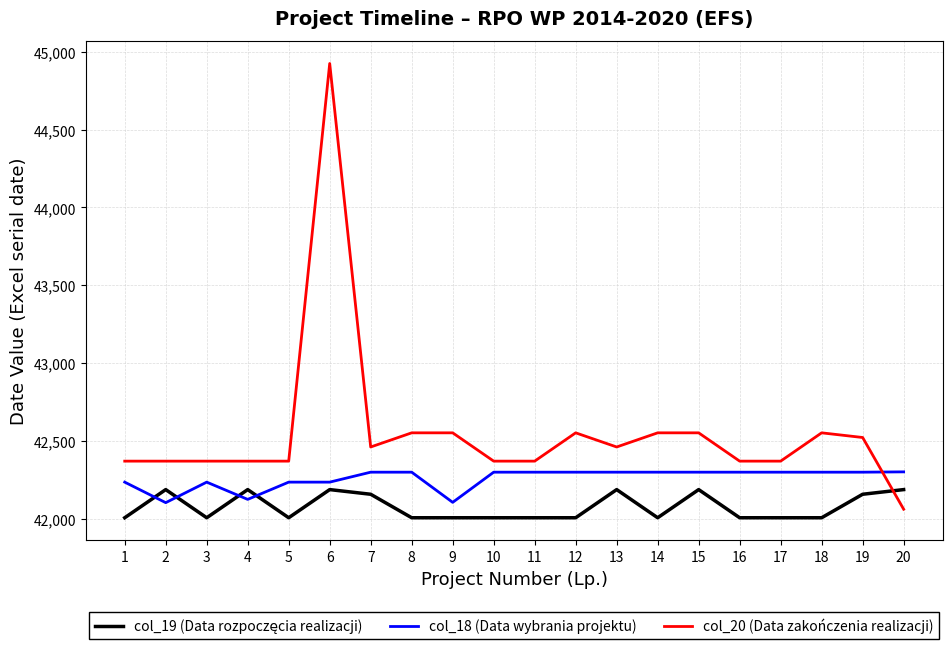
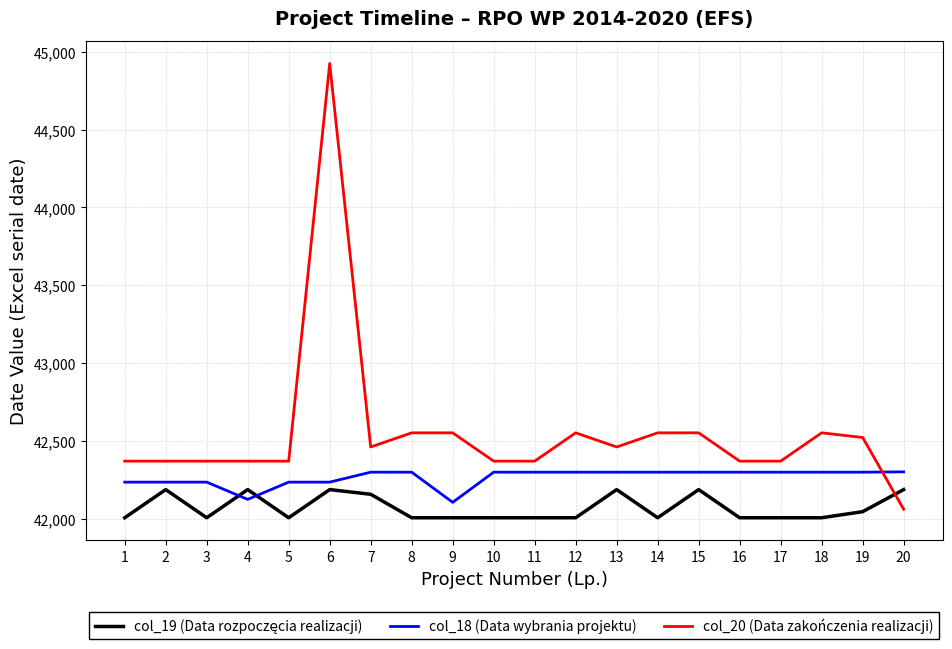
  {
    "col_19 (Data rozpoczęcia realizacji)": {
      "1": "42,010",
      "2": "42,190",
      "3": "42,010",
      "4": "42,190",
      "5": "42,010",
      "6": "42,190",
      "7": "42,160",
      "8": "42,010",
      "9": "42,010",
      "10": "42,010",
      "11": "42,010",
      "12": "42,010",
      "13": "42,190",
      "14": "42,010",
      "15": "42,190",
      "16": "42,010",
      "17": "42,010",
      "18": "42,010",
-     "19": "42,160",
+     "19": "42,040",
      "20": "42,190"
    },
    "col_18 (Data wybrania projektu)": {
      "1": "42,230",
-     "2": "42,100",
+     "2": "42,230",
      "3": "42,230",
      "4": "42,120",
      "5": "42,230",
      "6": "42,230",
      "7": "42,300",
      "8": "42,300",
      "9": "42,100",
      "10": "42,300",
      "11": "42,300",
      "12": "42,300",
      "13": "42,300",
      "14": "42,300",
      "15": "42,300",
      "16": "42,300",
      "17": "42,300",
      "18": "42,300",
      "19": "42,300",
      "20": "42,300"
    },
    "col_20 (Data zakończenia realizacji)": {
      "1": "42,370",
      "2": "42,370",
      "3": "42,370",
      "4": "42,370",
      "5": "42,370",
      "6": "44,930",
      "7": "42,460",
      "8": "42,550",
      "9": "42,550",
      "10": "42,370",
      "11": "42,370",
      "12": "42,550",
      "13": "42,460",
      "14": "42,550",
      "15": "42,550",
      "16": "42,370",
      "17": "42,370",
      "18": "42,550",
      "19": "42,520",
      "20": "42,060"
    }
  }
